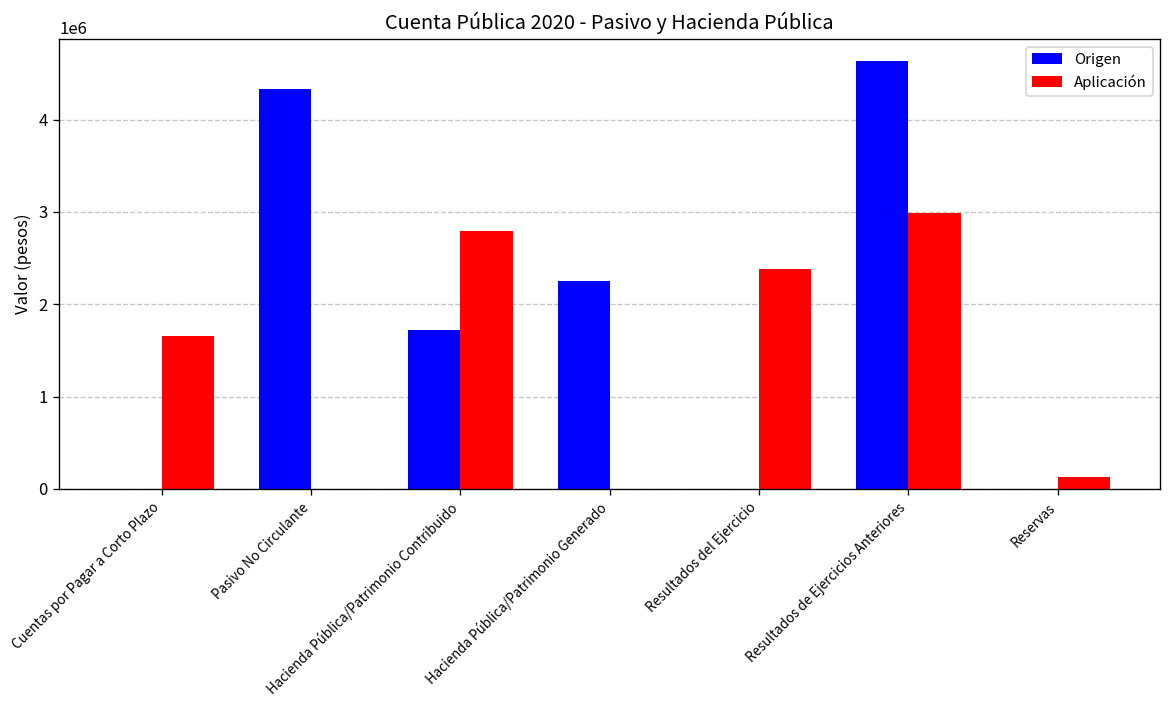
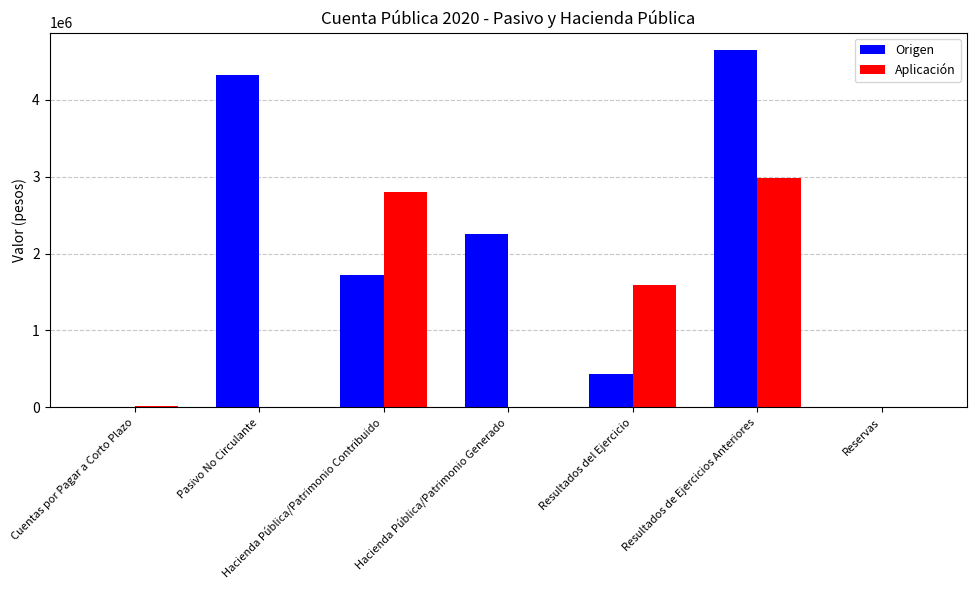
  {
    "Origen": {
      "Cuentas por Pagar a Corto Plazo": 0,
      "Pasivo No Circulante": 4300000,
      "Hacienda Pública/Patrimonio Contribuido": 1700000,
      "Hacienda Pública/Patrimonio Generado": 2300000,
-     "Resultados del Ejercicio": 0,
+     "Resultados del Ejercicio": 400000,
      "Resultados de Ejercicios Anteriores": 4600000,
      "Reservas": 0
    },
    "Aplicación": {
-     "Cuentas por Pagar a Corto Plazo": 1700000,
+     "Cuentas por Pagar a Corto Plazo": 0,
      "Pasivo No Circulante": 0,
      "Hacienda Pública/Patrimonio Contribuido": 2800000,
      "Hacienda Pública/Patrimonio Generado": 0,
-     "Resultados del Ejercicio": 2400000,
+     "Resultados del Ejercicio": 1600000,
      "Resultados de Ejercicios Anteriores": 3000000,
-     "Reservas": 100000
+     "Reservas": 0
    }
  }
